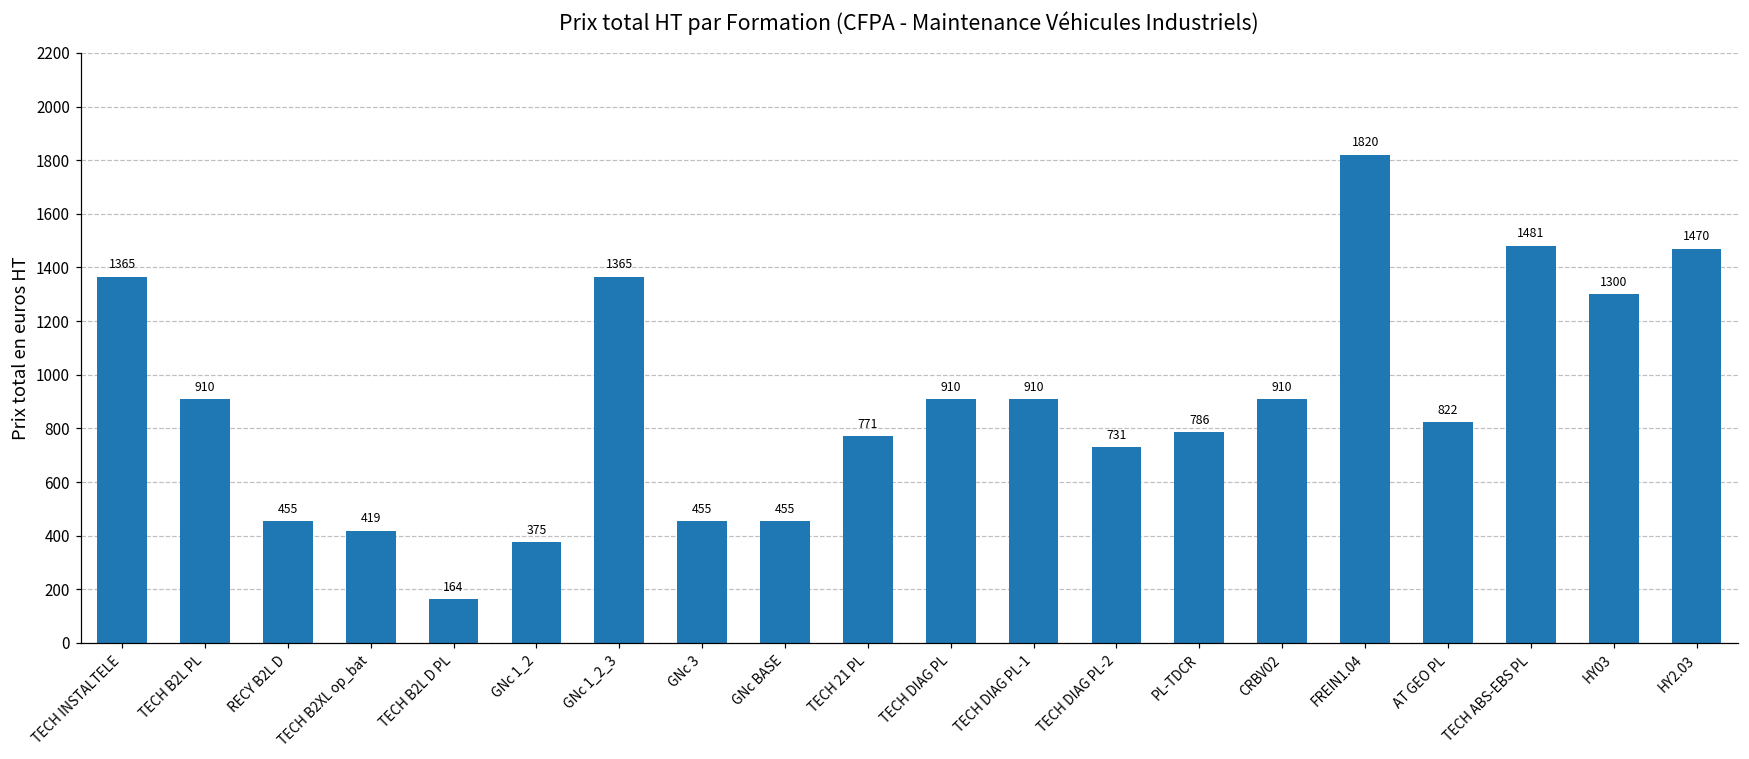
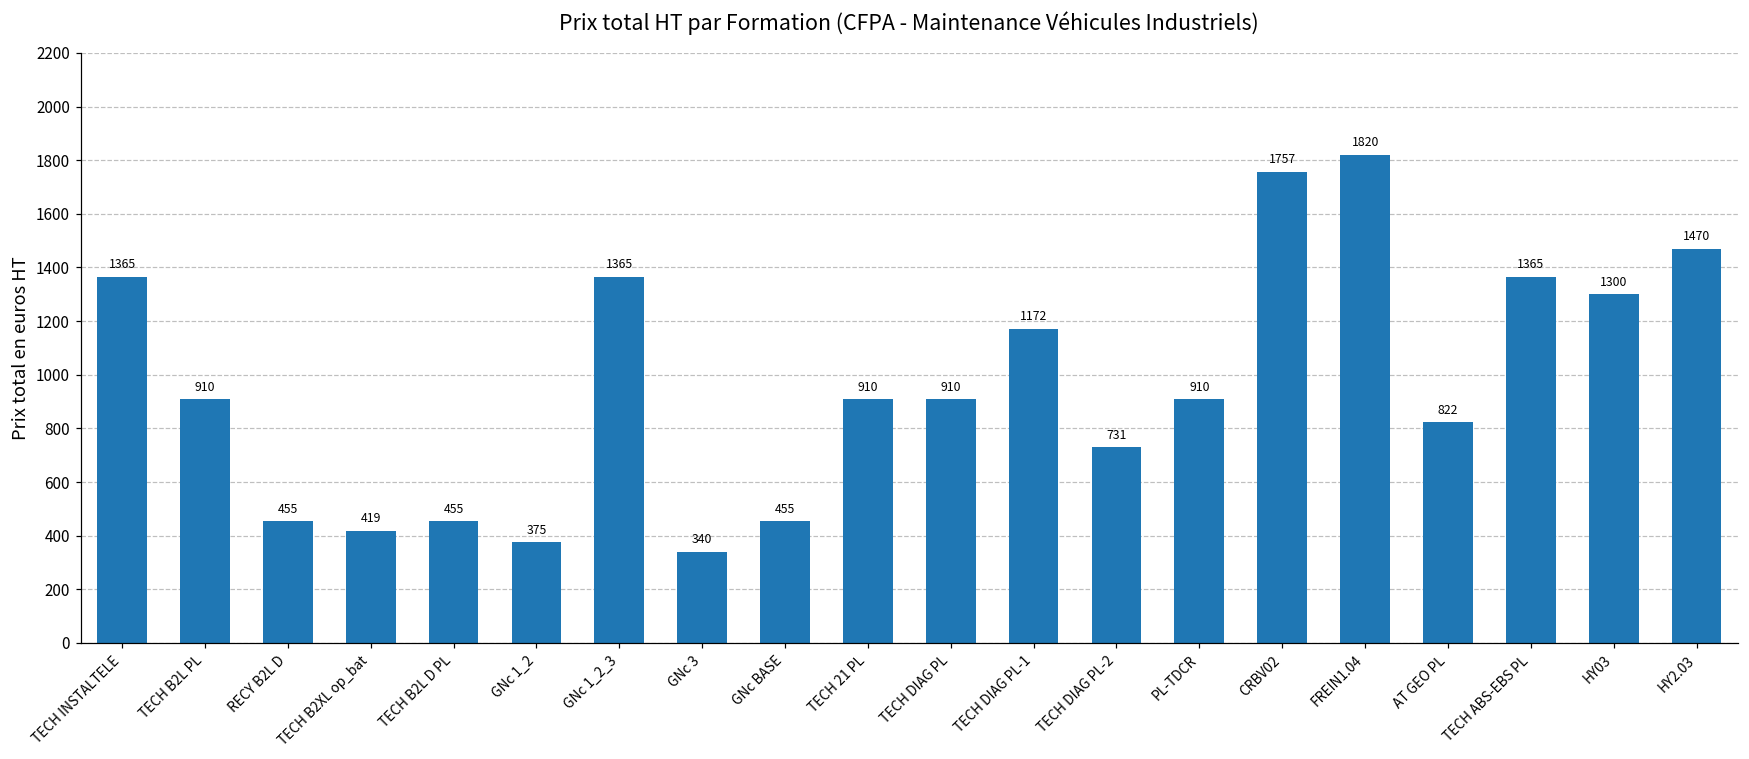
  {
    "TECH INSTALTELE": 1365,
    "TECH B2L PL": 910,
    "RECY B2L D": 455,
    "TECH B2XL op_bat": 419,
-   "TECH B2L D PL": 164,
+   "TECH B2L D PL": 455,
    "GNc 1_2": 375,
    "GNc 1_2_3": 1365,
-   "GNc 3": 455,
+   "GNc 3": 340,
    "GNc BASE": 455,
-   "TECH 21 PL": 771,
+   "TECH 21 PL": 910,
    "TECH DIAG PL": 910,
-   "TECH DIAG PL-1": 910,
+   "TECH DIAG PL-1": 1172,
    "TECH DIAG PL-2": 731,
-   "PL-TDCR": 786,
-   "CRBV02": 910,
+   "PL-TDCR": 910,
+   "CRBV02": 1757,
    "FREIN1.04": 1820,
    "AT GEO PL": 822,
-   "TECH ABS-EBS PL": 1481,
+   "TECH ABS-EBS PL": 1365,
    "HY03": 1300,
    "HY2.03": 1470
  }
